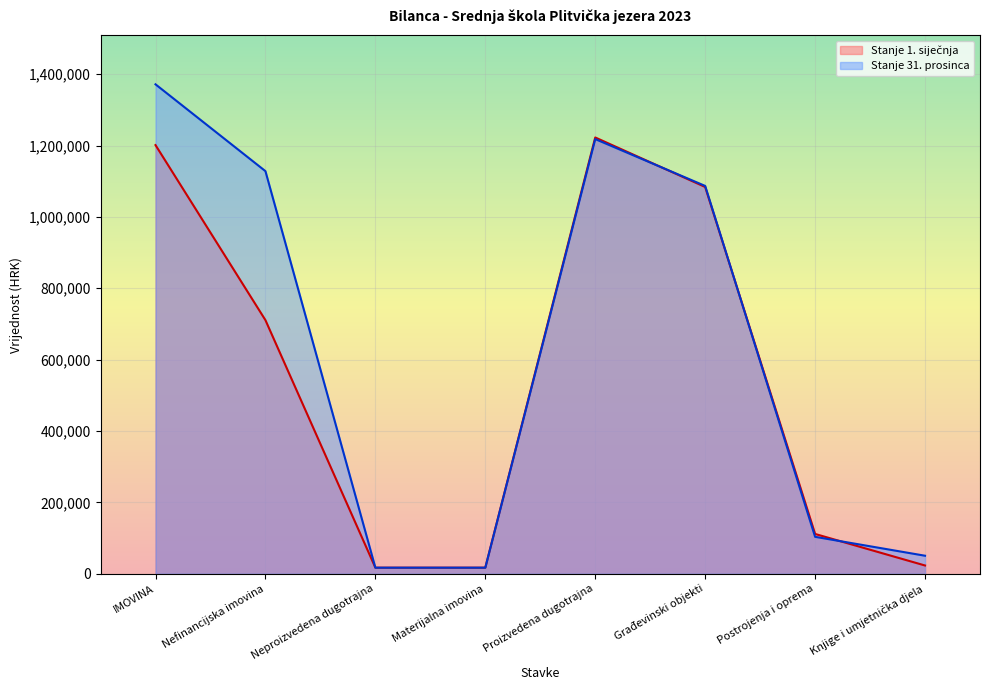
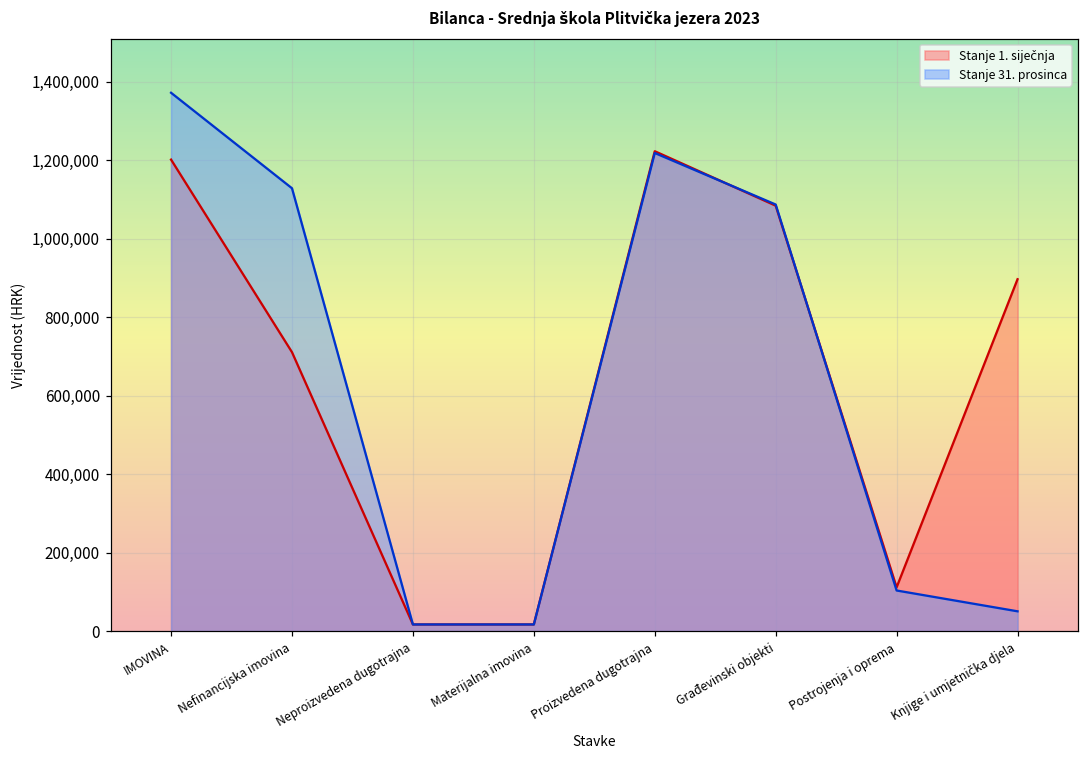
  {
    "Stanje 1. siječnja": {
      "IMOVINA": "1,200,000",
      "Nefinancijska imovina": "710,000",
      "Postrojenja i oprema": "110,000",
-     "Knjige i umjetnička djela": "20,000"
+     "Knjige i umjetnička djela": "900,000"
    },
    "Stanje 31. prosinca": {
      "IMOVINA": "1,370,000",
      "Nefinancijska imovina": "1,130,000",
      "Postrojenja i oprema": "100,000",
      "Knjige i umjetnička djela": "50,000"
    }
  }
